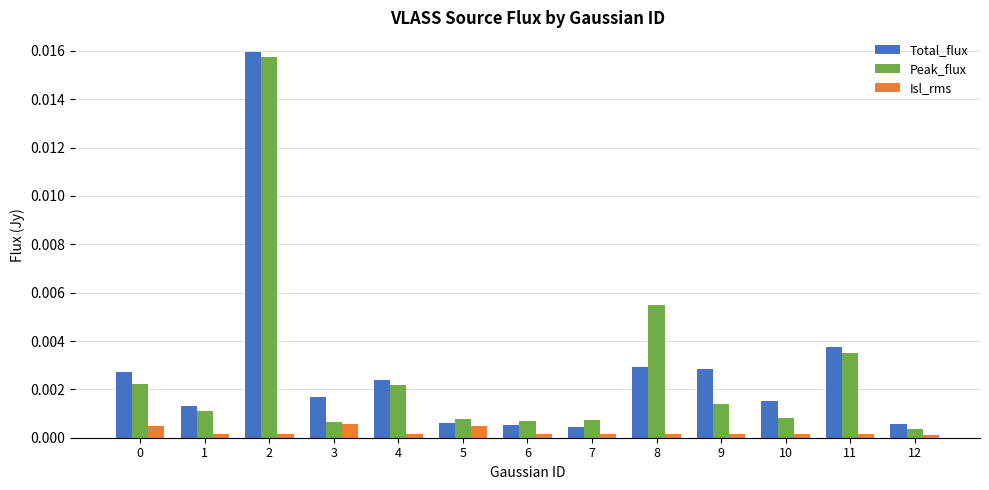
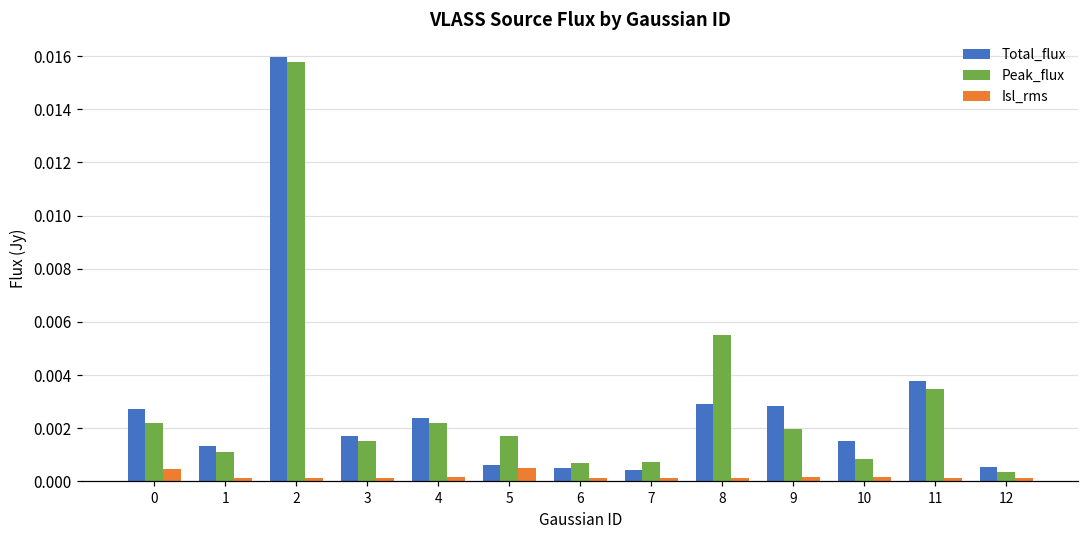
  {
    "Total_flux": {
      "0": 0.0027,
      "1": 0.0013,
      "2": 0.0160,
      "3": 0.0017,
      "4": 0.0024,
      "5": 0.0006,
      "6": 0.0005,
      "7": 0.0004,
      "8": 0.0029,
      "9": 0.0029,
      "10": 0.0015,
      "11": 0.0038,
      "12": 0.0006
    },
    "Peak_flux": {
      "0": 0.0022,
      "1": 0.0011,
      "2": 0.0158,
-     "3": 0.0007,
+     "3": 0.0015,
      "4": 0.0022,
-     "5": 0.0008,
+     "5": 0.0017,
      "6": 0.0007,
      "7": 0.0007,
      "8": 0.0055,
-     "9": 0.0014,
+     "9": 0.0020,
      "10": 0.0008,
      "11": 0.0035,
      "12": 0.0003
    },
    "Isl_rms": {
      "0": 0.0005,
      "1": 0.0001,
      "2": 0.0001,
-     "3": 0.0006,
+     "3": 0.0001,
      "4": 0.0002,
      "5": 0.0005,
      "6": 0.0001,
      "7": 0.0001,
      "8": 0.0001,
      "9": 0.0002,
      "10": 0.0002,
      "11": 0.0001,
      "12": 0.0001
    }
  }
